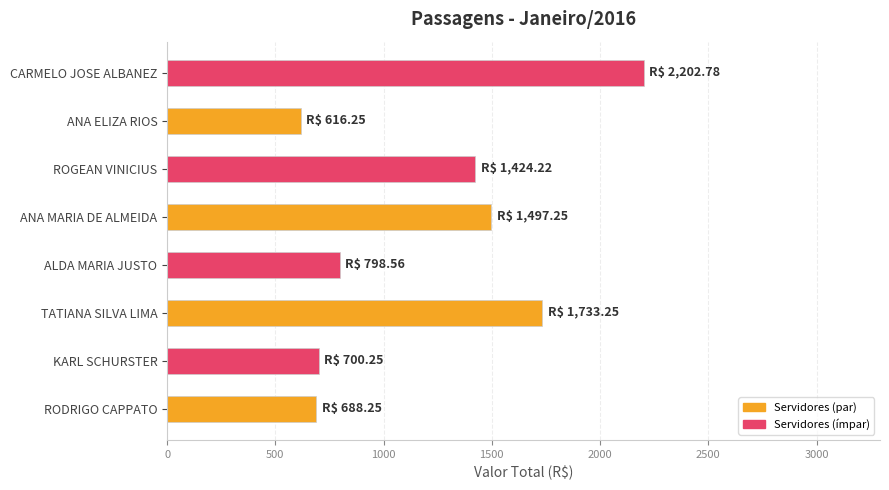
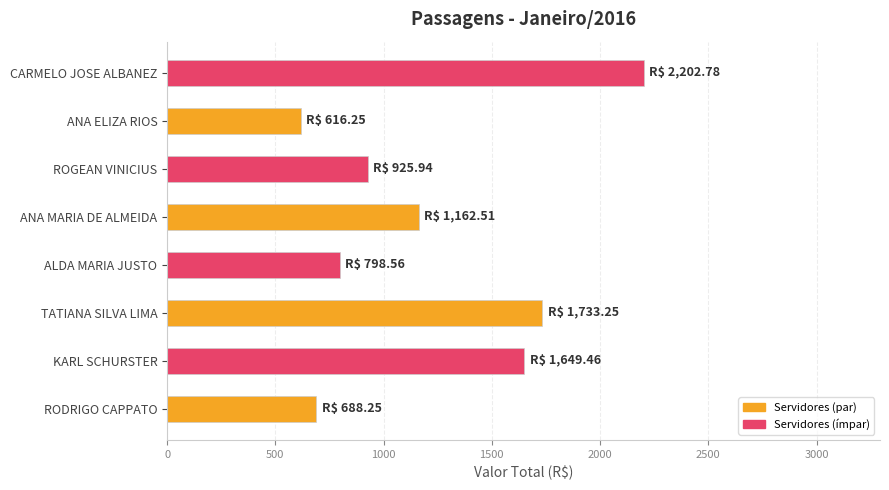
  {
    "CARMELO JOSE ALBANEZ": "2,202.78",
    "ANA ELIZA RIOS": "616.25",
-   "ROGEAN VINICIUS": "1,424.22",
-   "ANA MARIA DE ALMEIDA": "1,497.25",
+   "ROGEAN VINICIUS": "925.94",
+   "ANA MARIA DE ALMEIDA": "1,162.51",
    "ALDA MARIA JUSTO": "798.56",
    "TATIANA SILVA LIMA": "1,733.25",
-   "KARL SCHURSTER": "700.25",
+   "KARL SCHURSTER": "1,649.46",
    "RODRIGO CAPPATO": "688.25"
  }
